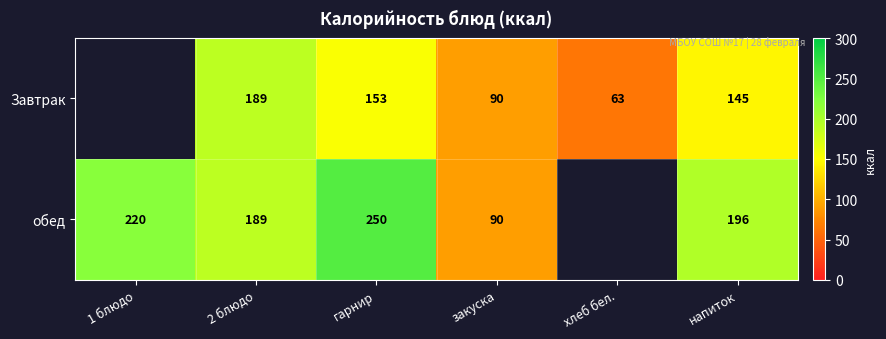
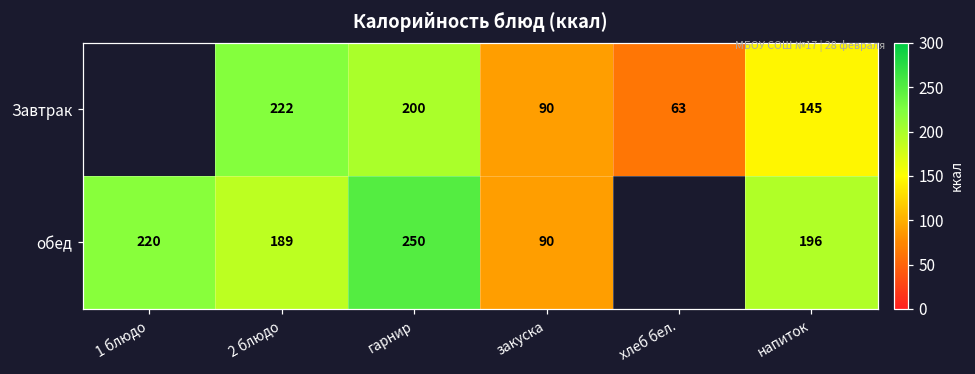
  {
    "Завтрак": {
-     "2 блюдо": 189,
-     "гарнир": 153,
+     "2 блюдо": 222,
+     "гарнир": 200,
      "закуска": 90,
      "хлеб бел.": 63
    },
    "обед": {
      "1 блюдо": 220,
      "2 блюдо": 189,
      "гарнир": 250,
      "закуска": 90,
      "напиток": 196
    }
  }
